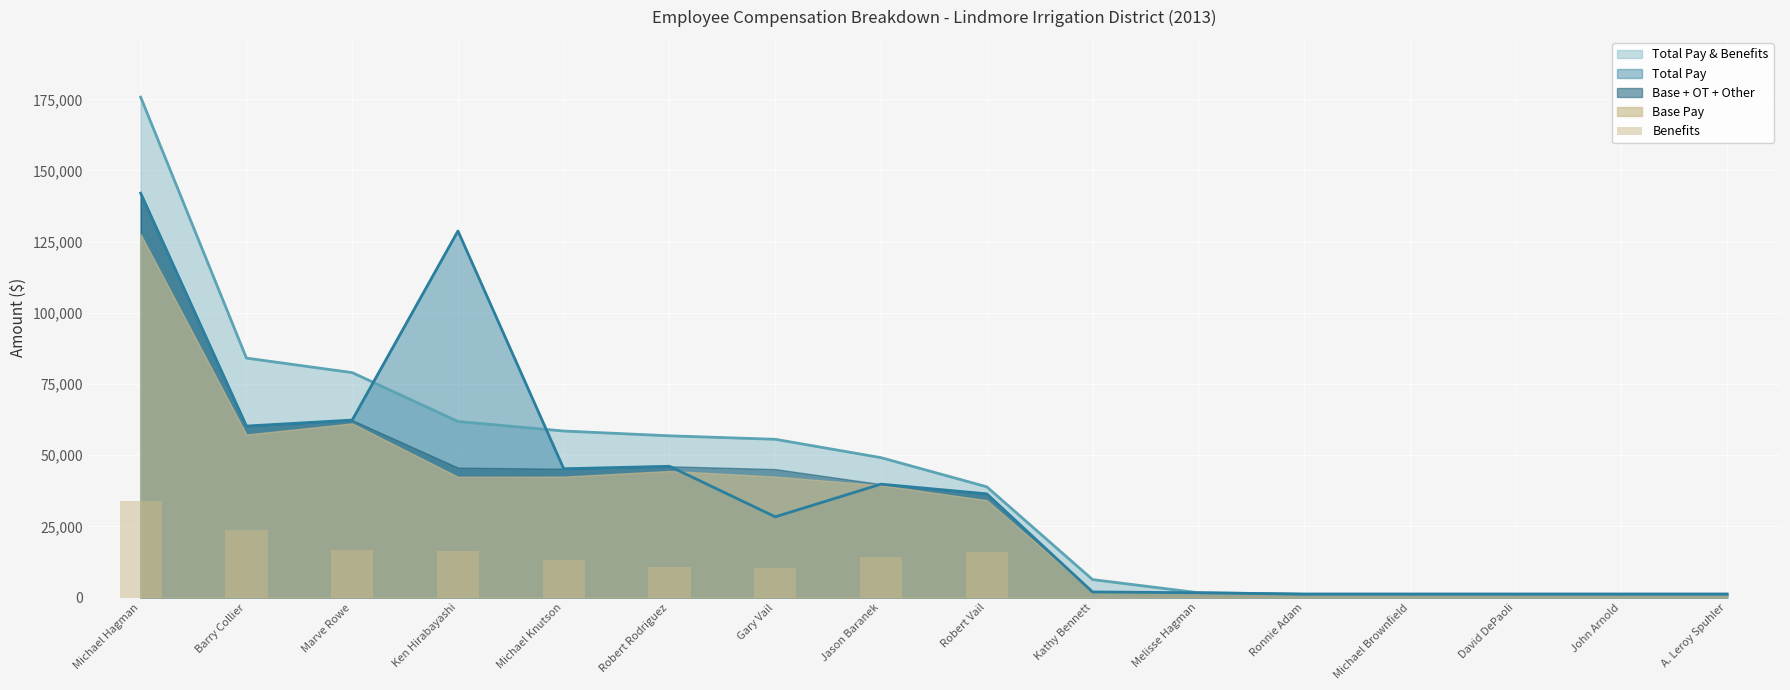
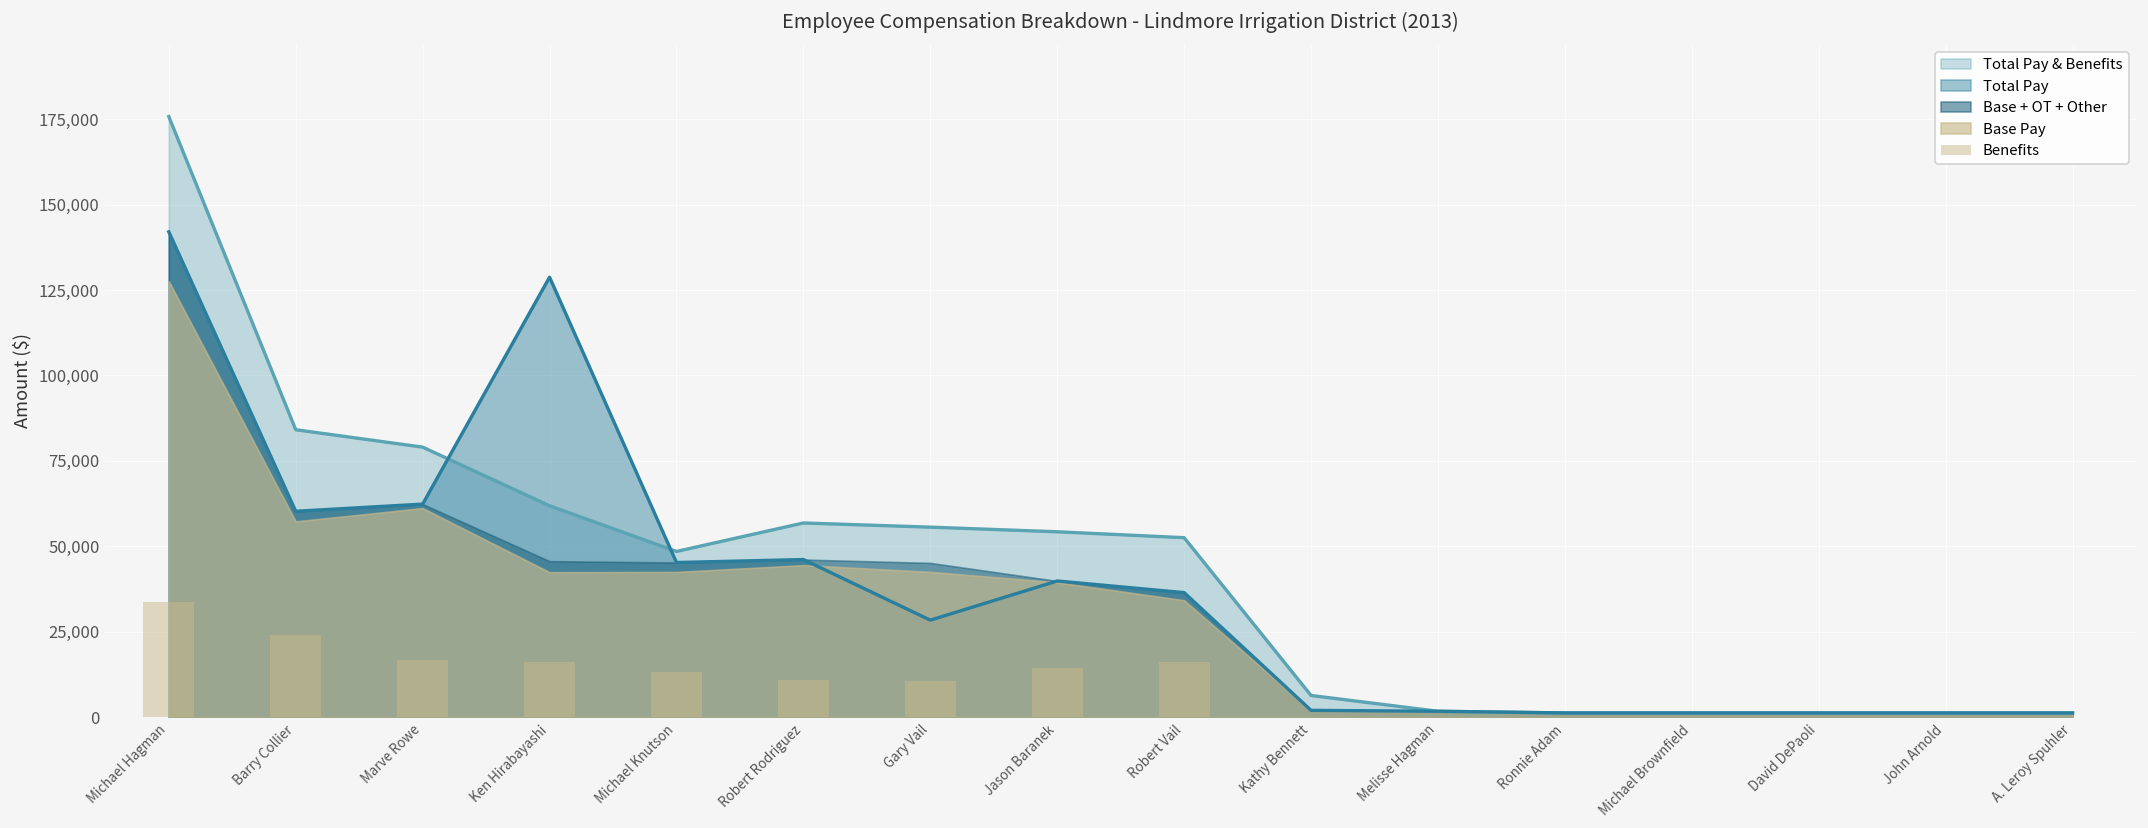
  {
    "Total Pay & Benefits": {
      "Michael Hagman": "176,000",
      "Barry Collier": "84,000",
      "Marve Rowe": "79,000",
      "Ken Hirabayashi": "62,000",
-     "Michael Knutson": "58,000",
+     "Michael Knutson": "48,000",
      "Robert Rodriguez": "57,000",
      "Gary Vail": "56,000",
-     "Jason Baranek": "49,000",
-     "Robert Vail": "39,000",
+     "Jason Baranek": "54,000",
+     "Robert Vail": "53,000",
      "Kathy Bennett": "6,000"
    }
  }
